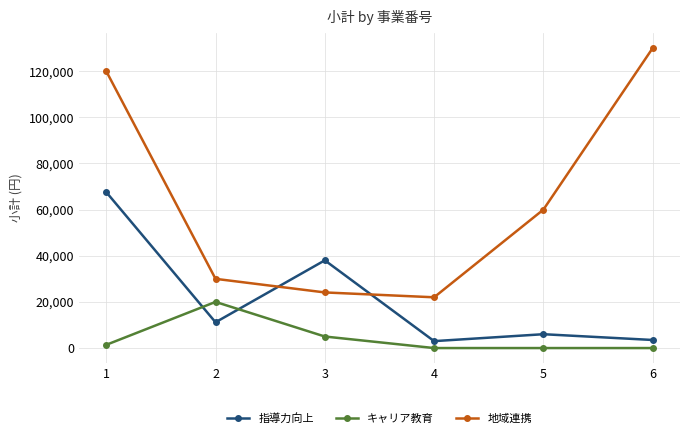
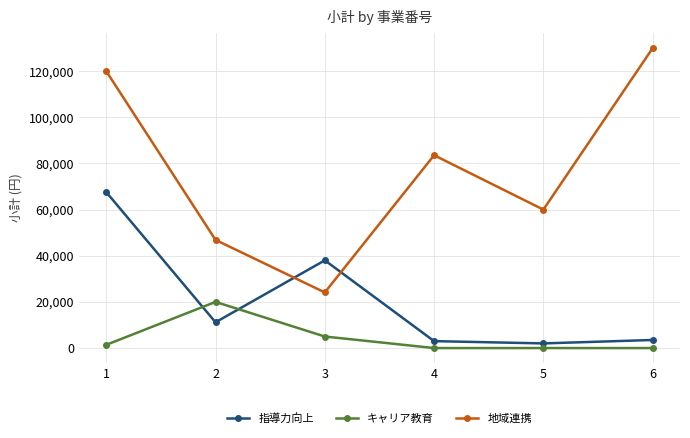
  {
    "指導力向上": {
      "1": "68,000",
      "2": "11,000",
      "3": "38,000",
      "4": "3,000",
-     "5": "6,000",
+     "5": "2,000",
      "6": "4,000"
    },
    "キャリア教育": {
      "1": "1,000",
      "2": "20,000",
      "3": "5,000",
      "4": "0",
      "5": "0",
      "6": "0"
    },
    "地域連携": {
      "1": "120,000",
-     "2": "30,000",
+     "2": "47,000",
      "3": "24,000",
-     "4": "22,000",
+     "4": "84,000",
      "5": "60,000",
      "6": "130,000"
    }
  }
